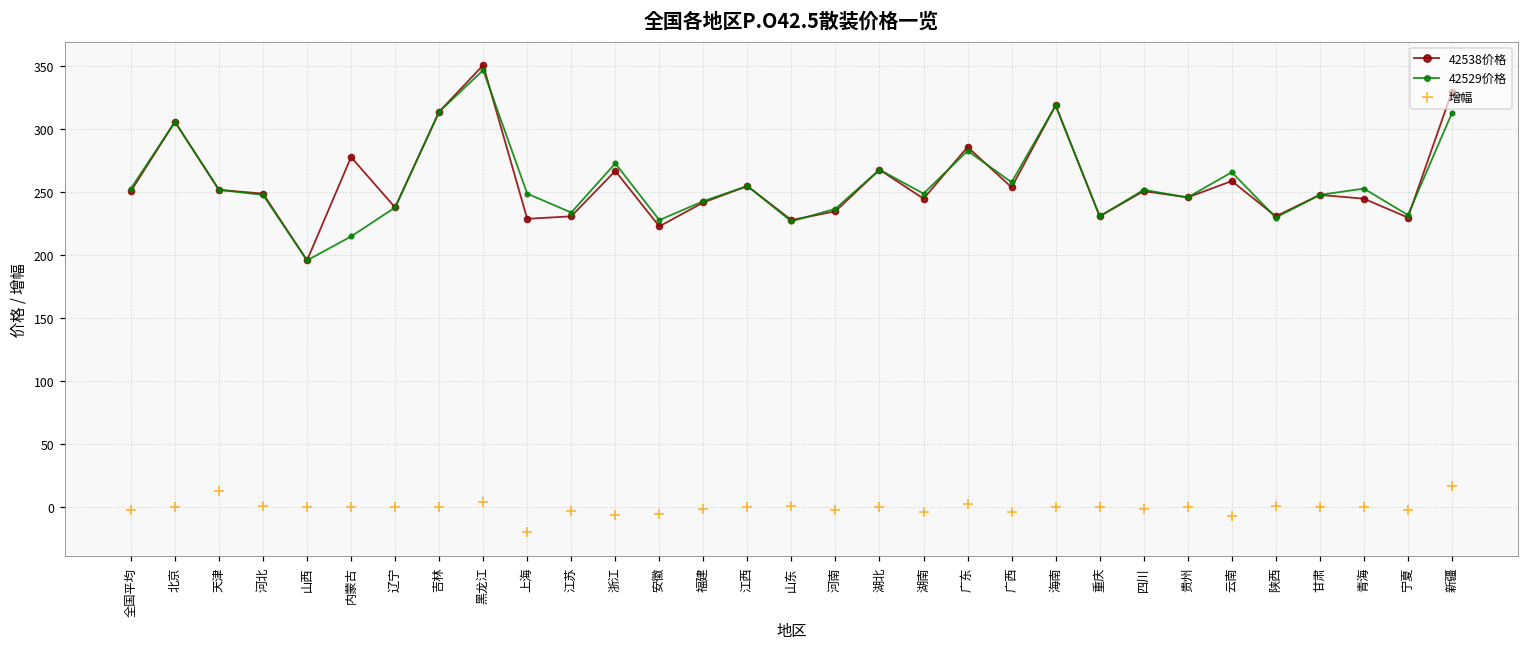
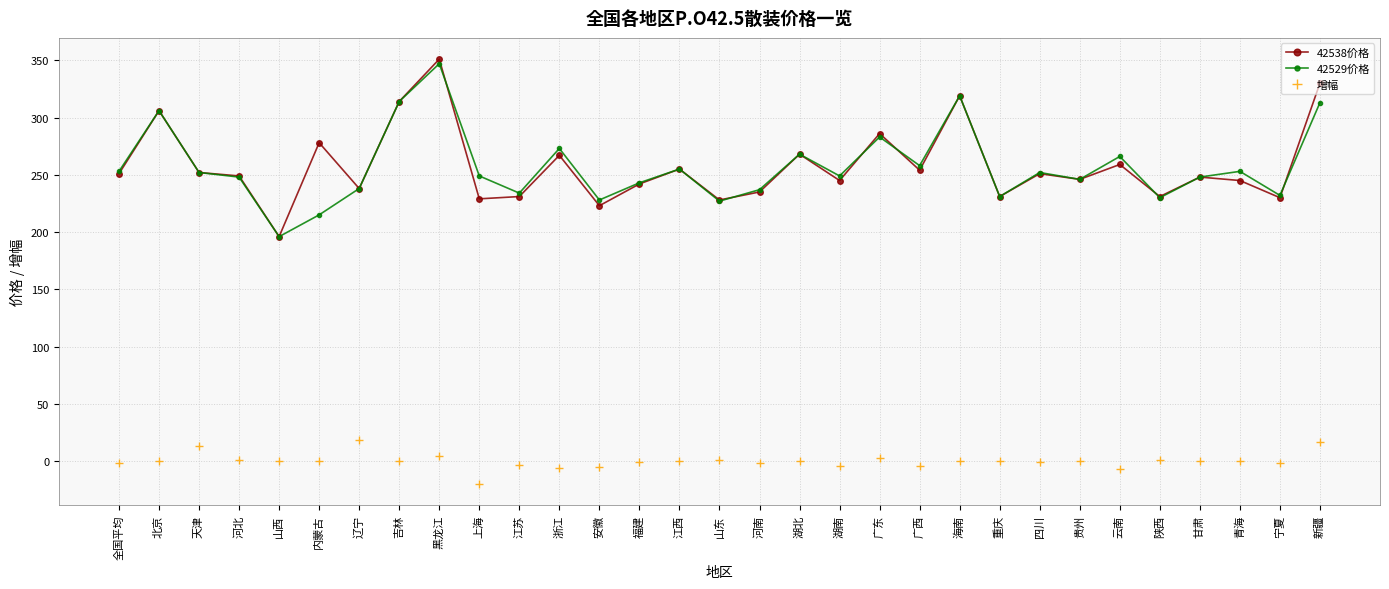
  {
    "42538价格": {
      "内蒙古": 278,
      "黑龙江": 351,
      "上海": 229,
      "江苏": 231,
      "浙江": 267,
      "安徽": 223,
      "湖南": 245,
      "广东": 286,
      "广西": 254,
      "云南": 259,
      "青海": 245
    },
    "42529价格": {
      "内蒙古": 215,
      "黑龙江": 347,
      "上海": 249,
      "江苏": 234,
      "浙江": 273,
      "安徽": 228,
      "湖南": 249,
      "广东": 283,
      "广西": 258,
      "云南": 266,
      "青海": 253,
      "新疆": 313
    },
    "增幅": {
      "全国平均": -2,
      "北京": 0,
      "天津": 13,
      "河北": 1,
      "山西": 0,
      "内蒙古": 0,
-     "辽宁": 0,
+     "辽宁": 18,
      "吉林": 0,
      "黑龙江": 4,
      "上海": -20,
      "江苏": -3,
      "浙江": -6,
      "安徽": -5,
      "福建": -1,
      "江西": 0,
      "山东": 1,
      "河南": -2,
      "湖北": 0,
      "湖南": -4,
      "广东": 3,
      "广西": -4,
      "海南": 0,
      "重庆": 0,
      "四川": -1,
      "贵州": 0,
      "云南": -7,
      "陕西": 1,
      "甘肃": 0,
      "青海": 0,
      "宁夏": -2,
      "新疆": 17
    }
  }
